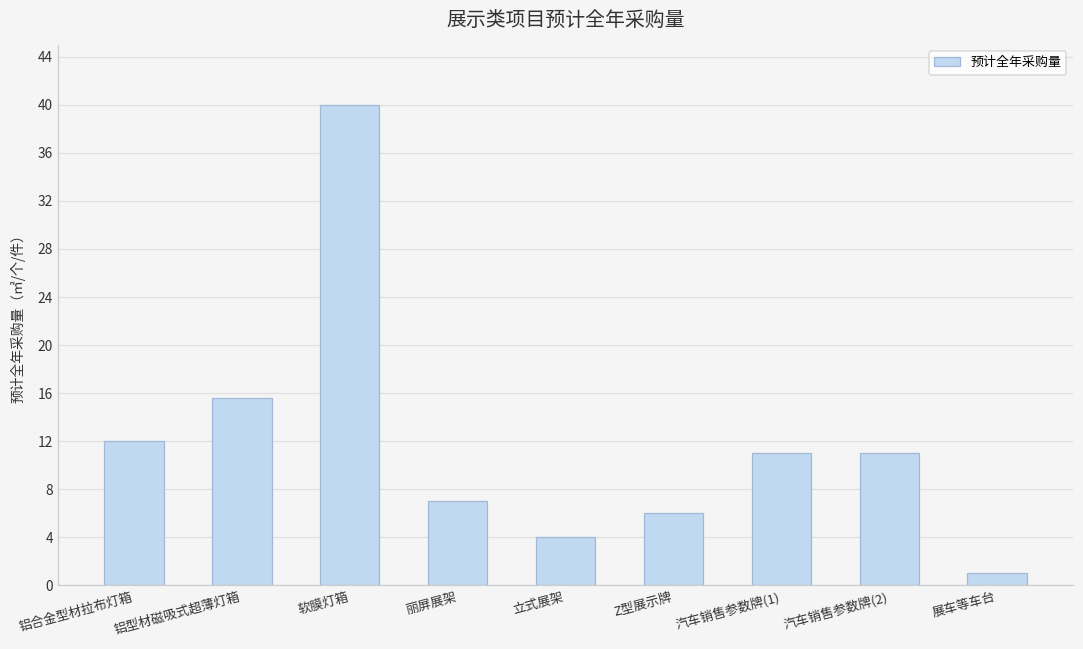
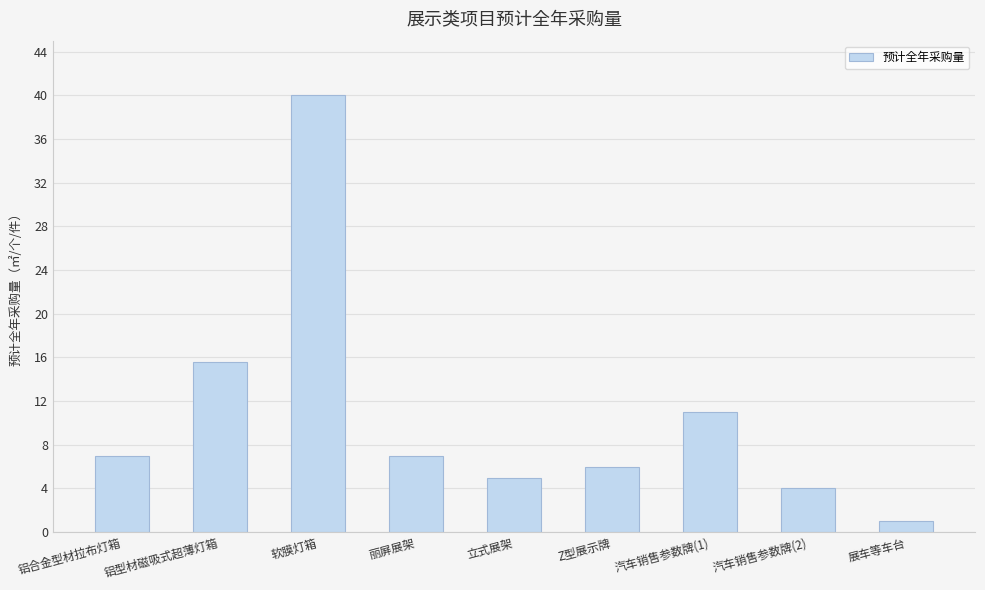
  {
-   "铝合金型材拉布灯箱": 12,
+   "铝合金型材拉布灯箱": 7,
    "铝型材磁吸式超薄灯箱": 15.6,
    "软膜灯箱": 40,
    "丽屏展架": 7,
-   "立式展架": 4,
+   "立式展架": 5,
    "Z型展示牌": 6,
    "汽车销售参数牌(1)": 11,
-   "汽车销售参数牌(2)": 11,
+   "汽车销售参数牌(2)": 4,
    "展车等车台": 1
  }
